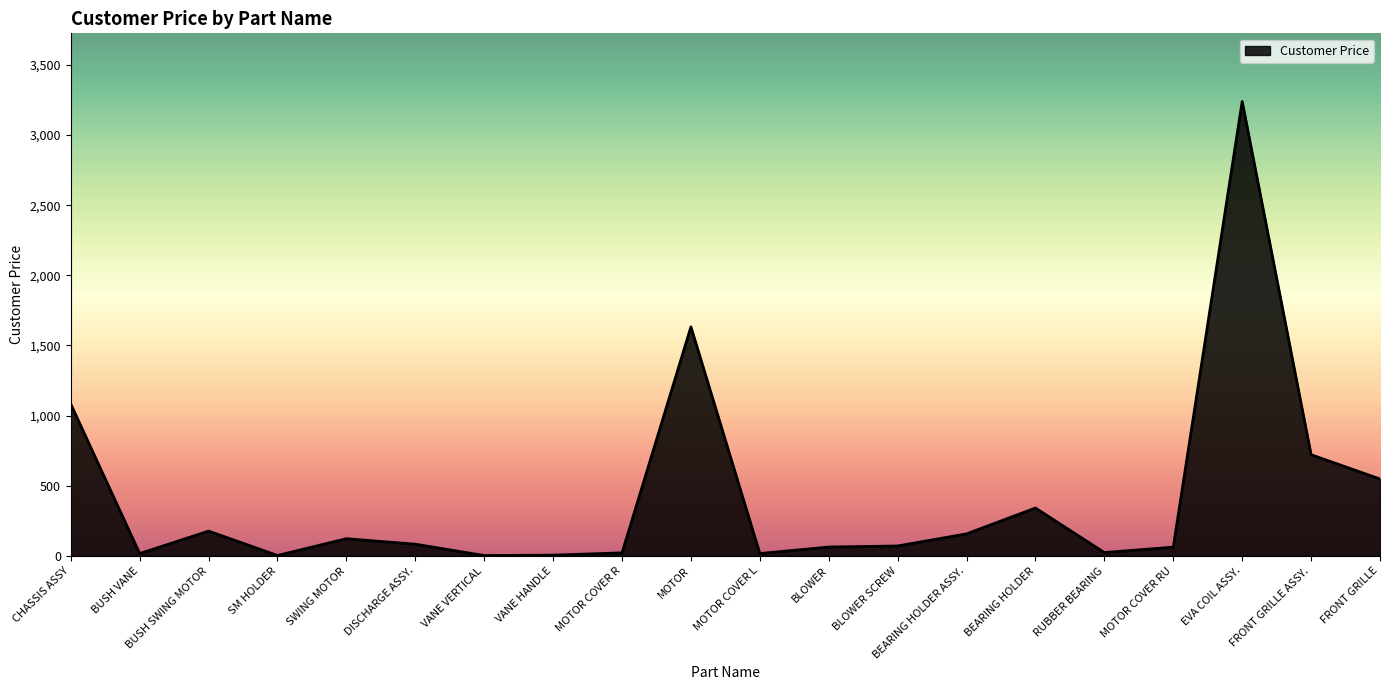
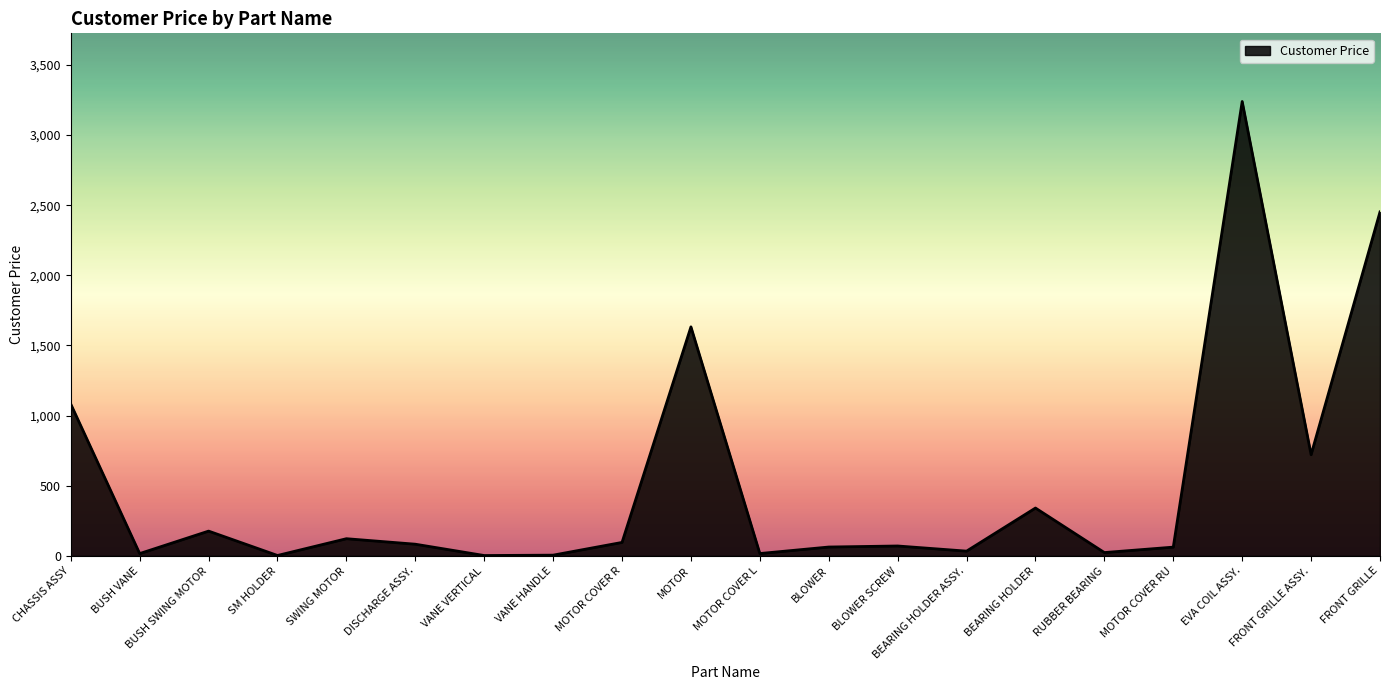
  {
    "CHASSIS ASSY": "1,080",
    "BUSH VANE": "20",
    "BUSH SWING MOTOR": "180",
    "SM HOLDER": "0",
    "SWING MOTOR": "120",
    "DISCHARGE ASSY.": "80",
    "VANE VERTICAL": "0",
    "VANE HANDLE": "10",
-   "MOTOR COVER R": "20",
+   "MOTOR COVER R": "100",
    "MOTOR": "1,630",
    "MOTOR COVER L": "20",
    "BLOWER": "60",
    "BLOWER SCREW": "70",
-   "BEARING HOLDER ASSY.": "160",
+   "BEARING HOLDER ASSY.": "30",
    "BEARING HOLDER": "340",
    "RUBBER BEARING": "20",
    "MOTOR COVER RU": "60",
    "EVA COIL ASSY.": "3,240",
    "FRONT GRILLE ASSY.": "720",
-   "FRONT GRILLE": "550"
+   "FRONT GRILLE": "2,450"
  }
